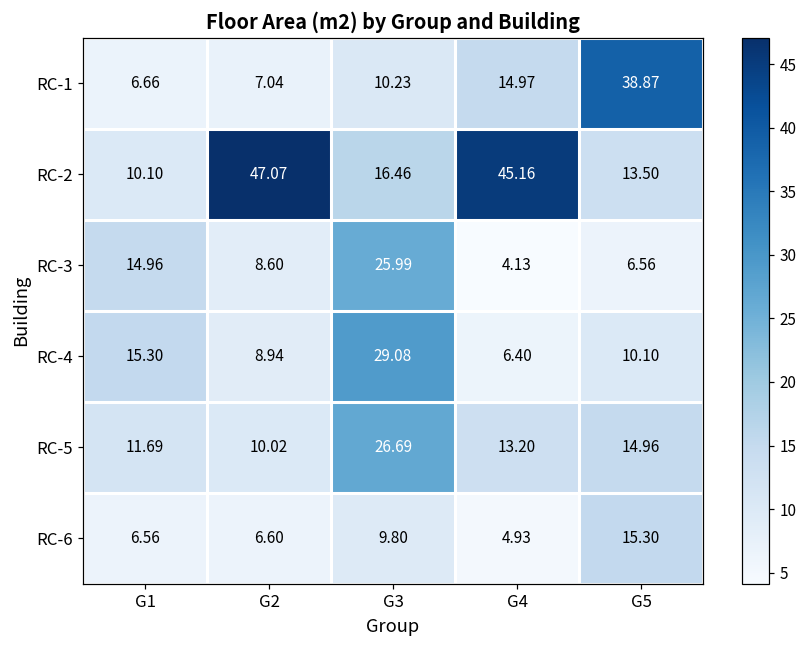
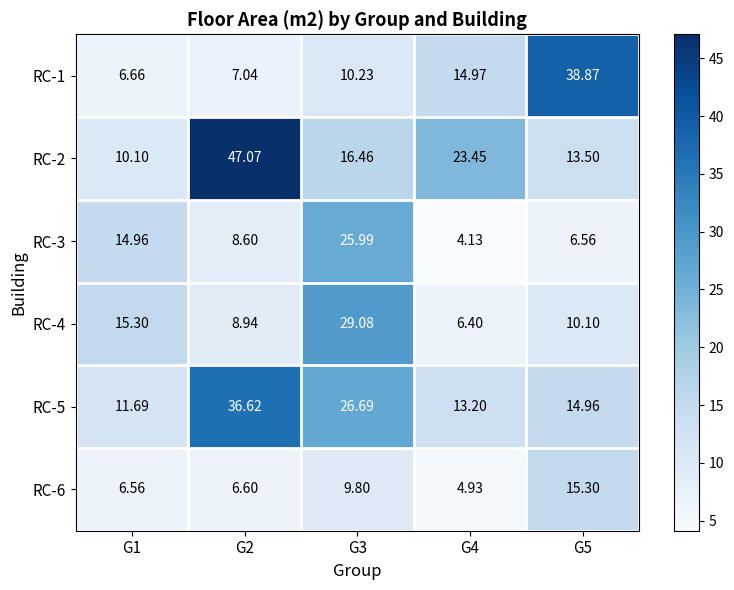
  {
    "RC-1": {
      "G1": 6.66,
      "G2": 7.04,
      "G3": 10.23,
      "G4": 14.97,
      "G5": 38.87
    },
    "RC-2": {
      "G1": 10.10,
      "G2": 47.07,
      "G3": 16.46,
-     "G4": 45.16,
+     "G4": 23.45,
      "G5": 13.50
    },
    "RC-3": {
      "G1": 14.96,
      "G2": 8.60,
      "G3": 25.99,
      "G4": 4.13,
      "G5": 6.56
    },
    "RC-4": {
      "G1": 15.30,
      "G2": 8.94,
      "G3": 29.08,
      "G4": 6.40,
      "G5": 10.10
    },
    "RC-5": {
      "G1": 11.69,
-     "G2": 10.02,
+     "G2": 36.62,
      "G3": 26.69,
      "G4": 13.20,
      "G5": 14.96
    },
    "RC-6": {
      "G1": 6.56,
      "G2": 6.60,
      "G3": 9.80,
      "G4": 4.93,
      "G5": 15.30
    }
  }
